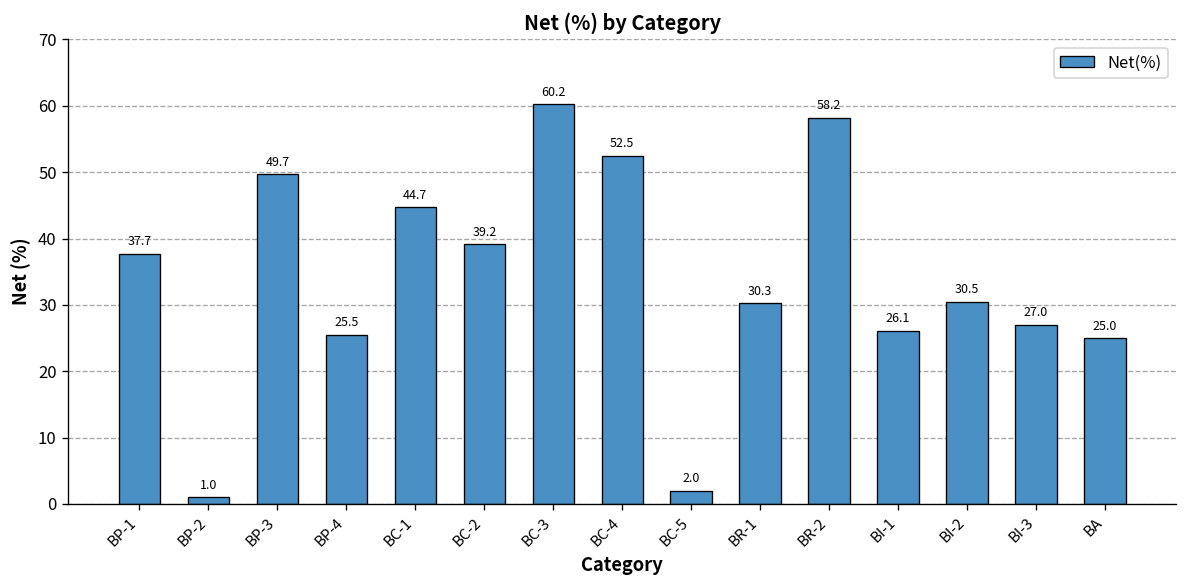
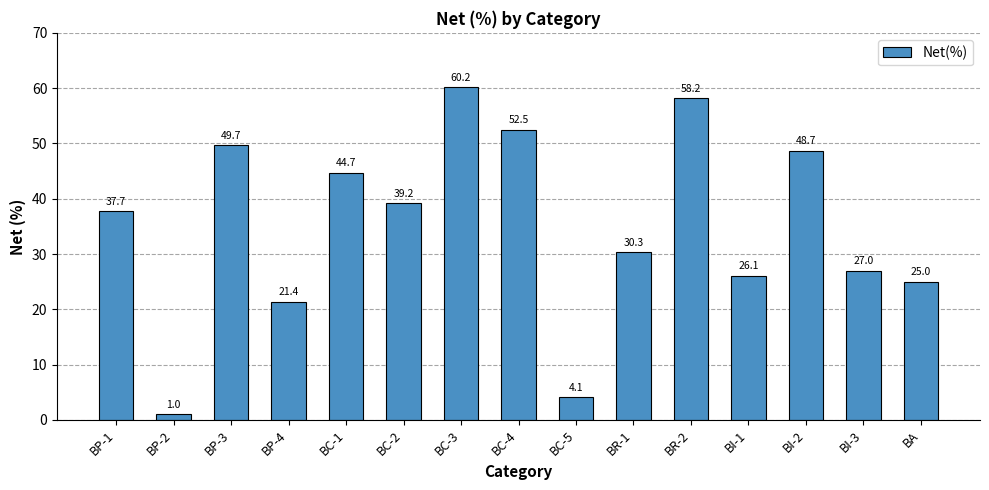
  {
    "BP-1": 37.7,
    "BP-2": 1.0,
    "BP-3": 49.7,
-   "BP-4": 25.5,
+   "BP-4": 21.4,
    "BC-1": 44.7,
    "BC-2": 39.2,
    "BC-3": 60.2,
    "BC-4": 52.5,
-   "BC-5": 2.0,
+   "BC-5": 4.1,
    "BR-1": 30.3,
    "BR-2": 58.2,
    "BI-1": 26.1,
-   "BI-2": 30.5,
+   "BI-2": 48.7,
    "BI-3": 27.0,
    "BA": 25.0
  }
